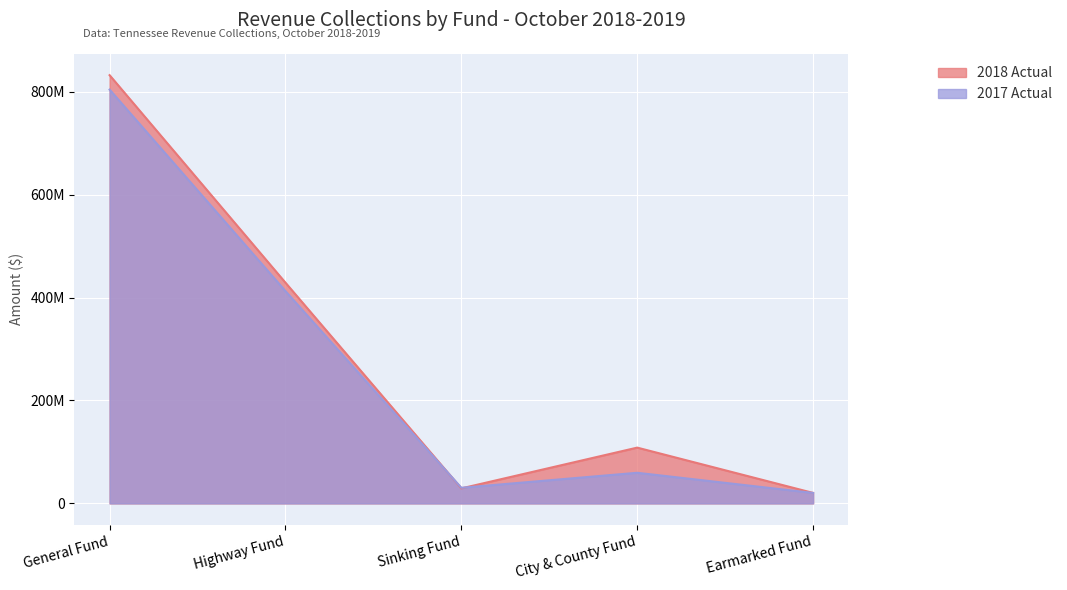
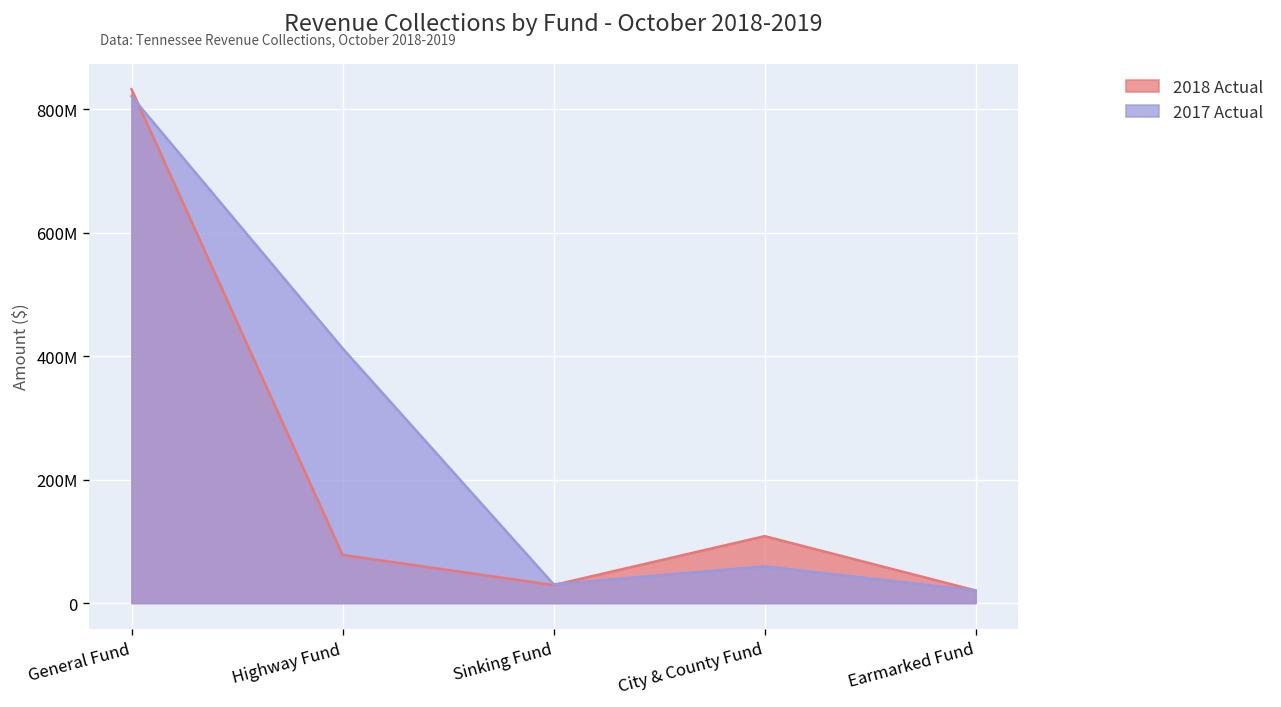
  {
    "2018 Actual": {
      "General Fund": 830000000,
-     "Highway Fund": 430000000,
+     "Highway Fund": 80000000,
      "City & County Fund": 110000000
    },
    "2017 Actual": {
-     "General Fund": 800000000,
+     "General Fund": 820000000,
      "Highway Fund": 410000000,
      "City & County Fund": 60000000
    }
  }
